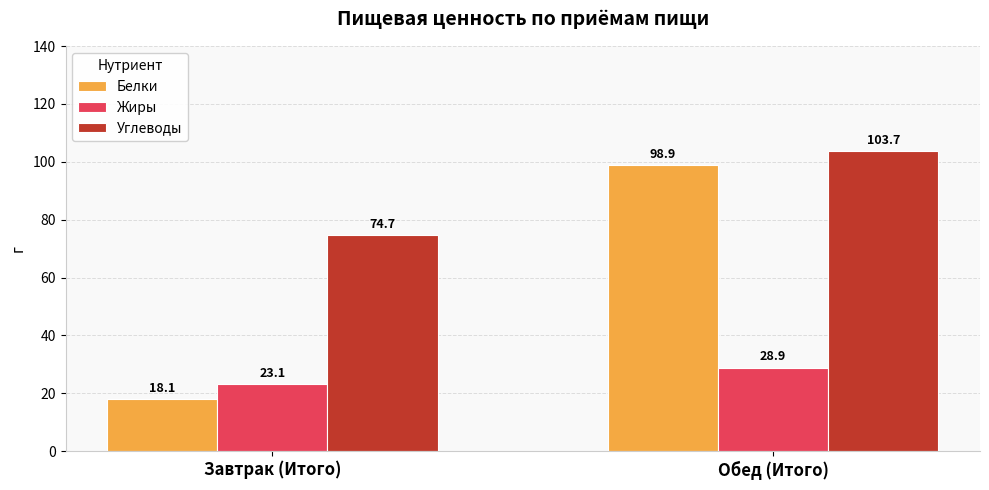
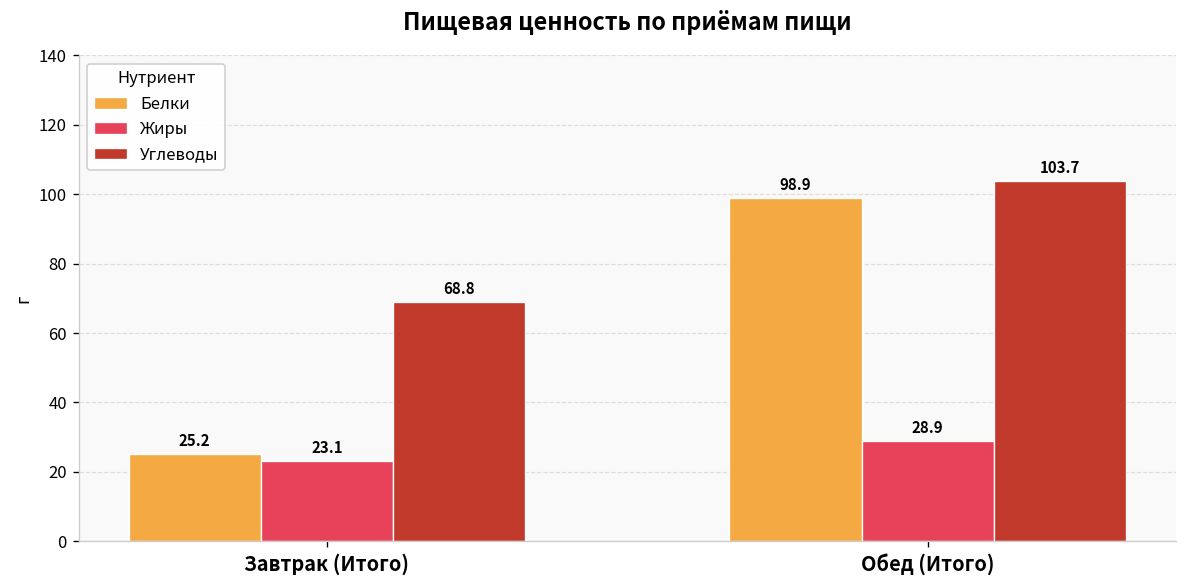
  {
    "Белки": {
-     "Завтрак (Итого)": 18.1,
+     "Завтрак (Итого)": 25.2,
      "Обед (Итого)": 98.9
    },
    "Жиры": {
      "Завтрак (Итого)": 23.1,
      "Обед (Итого)": 28.9
    },
    "Углеводы": {
-     "Завтрак (Итого)": 74.7,
+     "Завтрак (Итого)": 68.8,
      "Обед (Итого)": 103.7
    }
  }
